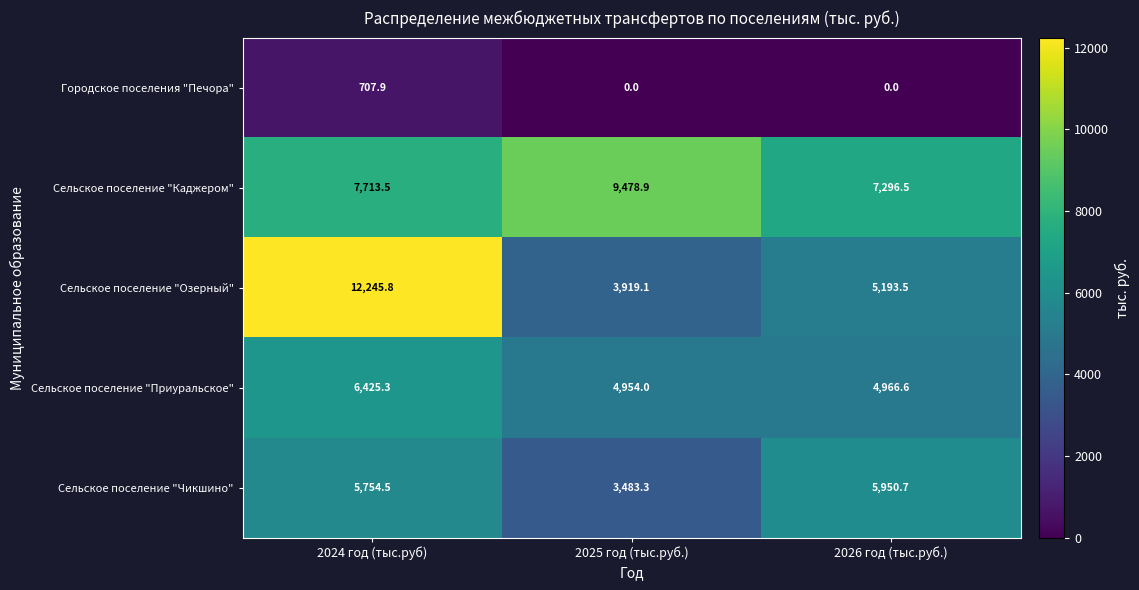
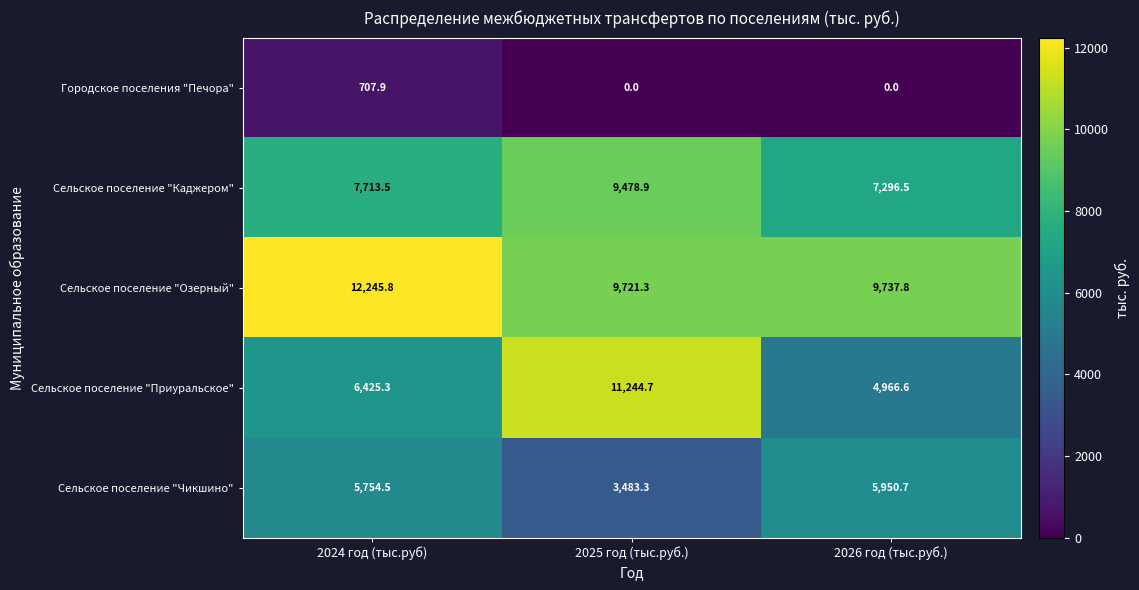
  {
    "Городское поселения \"Печора\"": {
      "2024 год (тыс.руб)": "707.9",
      "2025 год (тыс.руб.)": "0.0",
      "2026 год (тыс.руб.)": "0.0"
    },
    "Сельское поселение \"Каджером\"": {
      "2024 год (тыс.руб)": "7,713.5",
      "2025 год (тыс.руб.)": "9,478.9",
      "2026 год (тыс.руб.)": "7,296.5"
    },
    "Сельское поселение \"Озерный\"": {
      "2024 год (тыс.руб)": "12,245.8",
-     "2025 год (тыс.руб.)": "3,919.1",
-     "2026 год (тыс.руб.)": "5,193.5"
+     "2025 год (тыс.руб.)": "9,721.3",
+     "2026 год (тыс.руб.)": "9,737.8"
    },
    "Сельское поселение \"Приуральское\"": {
      "2024 год (тыс.руб)": "6,425.3",
-     "2025 год (тыс.руб.)": "4,954.0",
+     "2025 год (тыс.руб.)": "11,244.7",
      "2026 год (тыс.руб.)": "4,966.6"
    },
    "Сельское поселение \"Чикшино\"": {
      "2024 год (тыс.руб)": "5,754.5",
      "2025 год (тыс.руб.)": "3,483.3",
      "2026 год (тыс.руб.)": "5,950.7"
    }
  }
